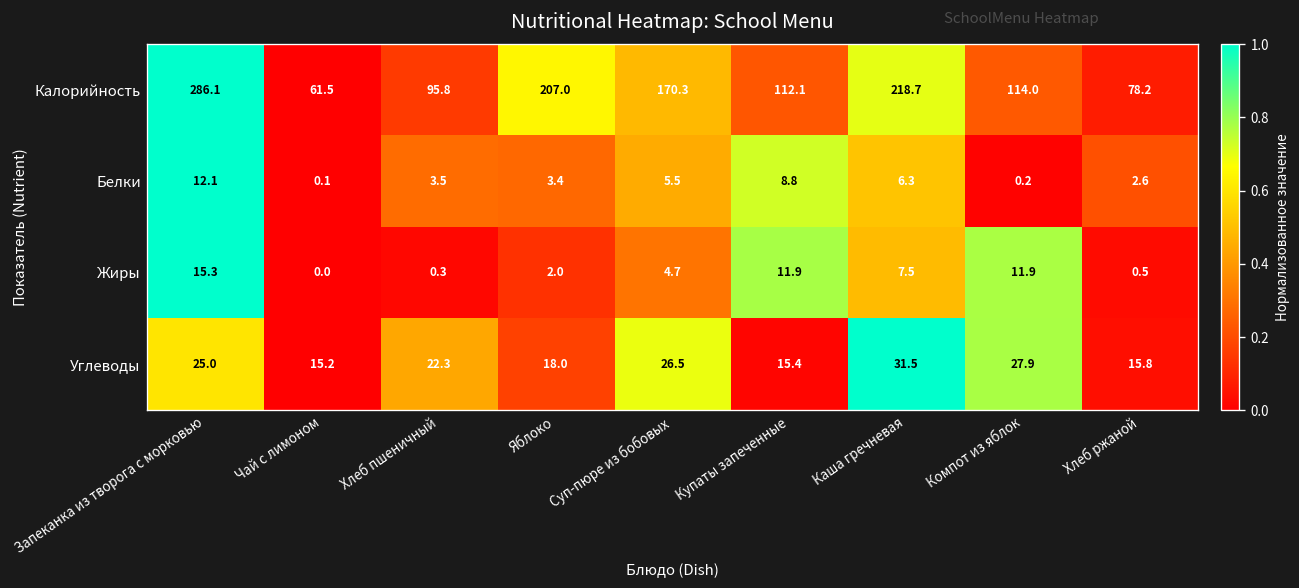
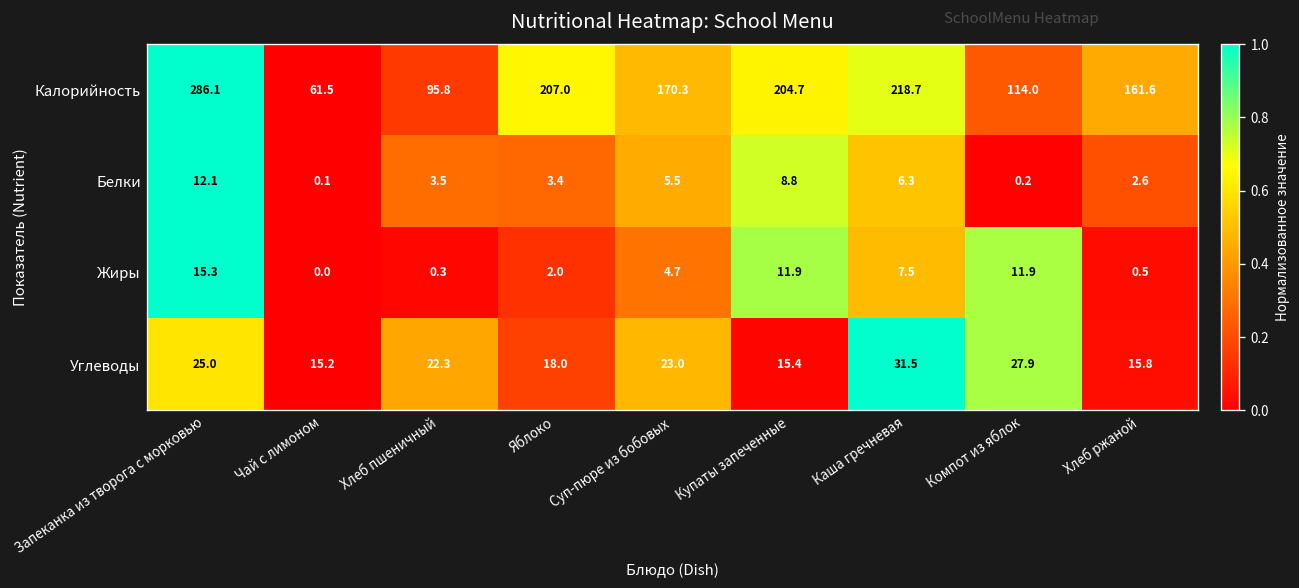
  {
    "Калорийность": {
      "Запеканка из творога с морковью": 286.1,
      "Чай с лимоном": 61.5,
      "Хлеб пшеничный": 95.8,
      "Яблоко": 207.0,
      "Суп-пюре из бобовых": 170.3,
-     "Купаты запеченные": 112.1,
+     "Купаты запеченные": 204.7,
      "Каша гречневая": 218.7,
      "Компот из яблок": 114.0,
-     "Хлеб ржаной": 78.2
+     "Хлеб ржаной": 161.6
    },
    "Белки": {
      "Запеканка из творога с морковью": 12.1,
      "Чай с лимоном": 0.1,
      "Хлеб пшеничный": 3.5,
      "Яблоко": 3.4,
      "Суп-пюре из бобовых": 5.5,
      "Купаты запеченные": 8.8,
      "Каша гречневая": 6.3,
      "Компот из яблок": 0.2,
      "Хлеб ржаной": 2.6
    },
    "Жиры": {
      "Запеканка из творога с морковью": 15.3,
      "Чай с лимоном": 0.0,
      "Хлеб пшеничный": 0.3,
      "Яблоко": 2.0,
      "Суп-пюре из бобовых": 4.7,
      "Купаты запеченные": 11.9,
      "Каша гречневая": 7.5,
      "Компот из яблок": 11.9,
      "Хлеб ржаной": 0.5
    },
    "Углеводы": {
      "Запеканка из творога с морковью": 25.0,
      "Чай с лимоном": 15.2,
      "Хлеб пшеничный": 22.3,
      "Яблоко": 18.0,
-     "Суп-пюре из бобовых": 26.5,
+     "Суп-пюре из бобовых": 23.0,
      "Купаты запеченные": 15.4,
      "Каша гречневая": 31.5,
      "Компот из яблок": 27.9,
      "Хлеб ржаной": 15.8
    }
  }
